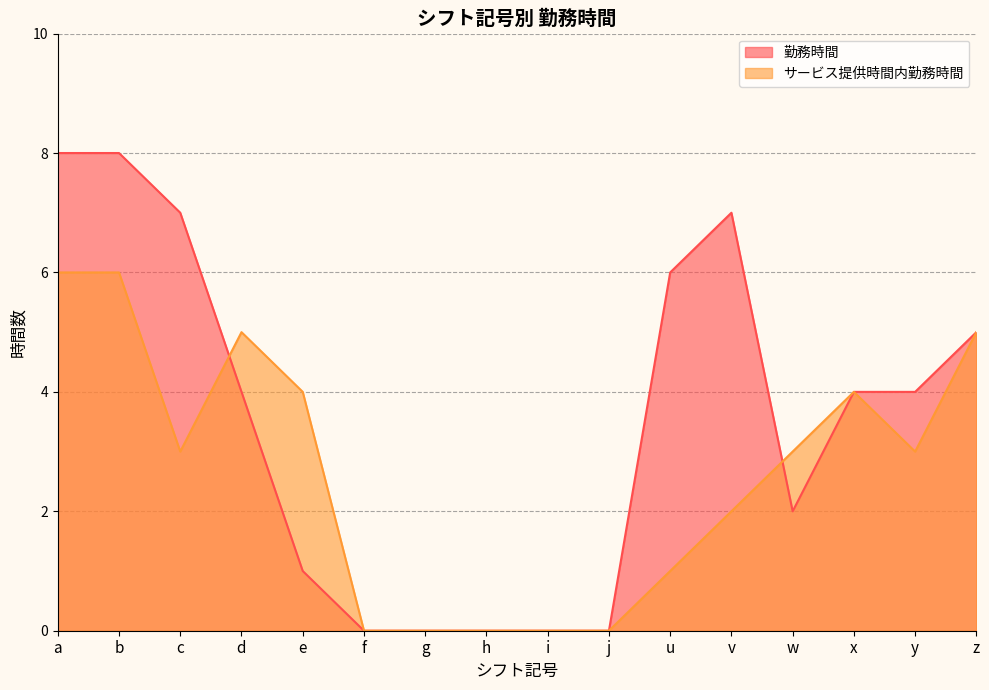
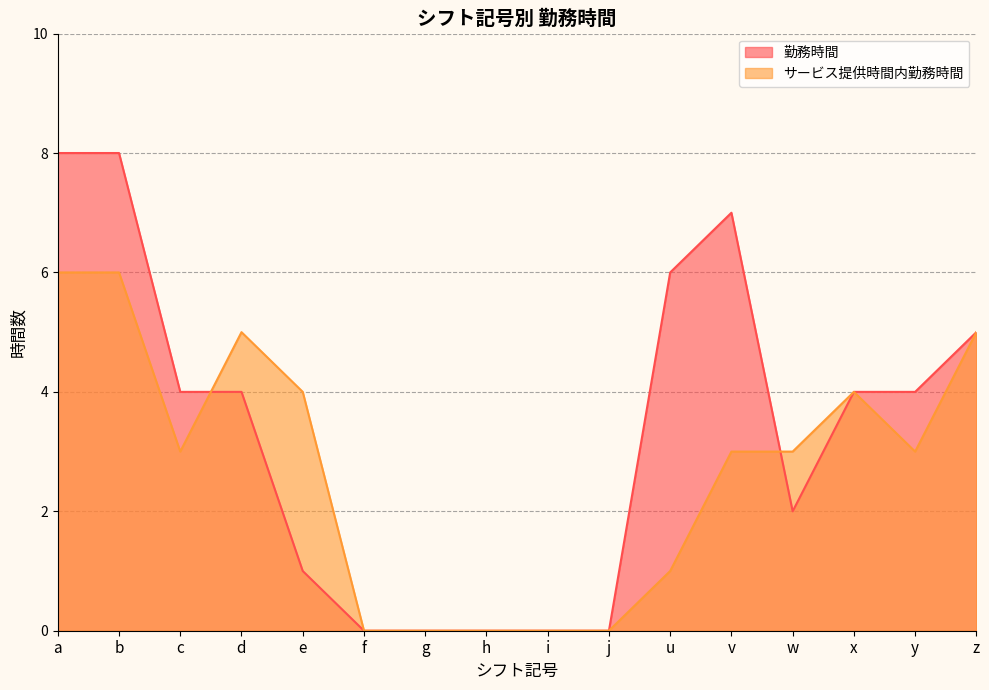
  {
    "勤務時間": {
      "a": 8,
      "b": 8,
-     "c": 7,
+     "c": 4,
      "d": 4,
      "e": 1,
      "u": 6,
      "v": 7,
      "w": 2,
      "y": 4
    },
    "サービス提供時間内勤務時間": {
      "a": 6,
      "b": 6,
      "c": 3,
      "d": 5,
      "e": 4,
      "u": 1,
-     "v": 2,
+     "v": 3,
      "w": 3,
      "y": 3
    }
  }
